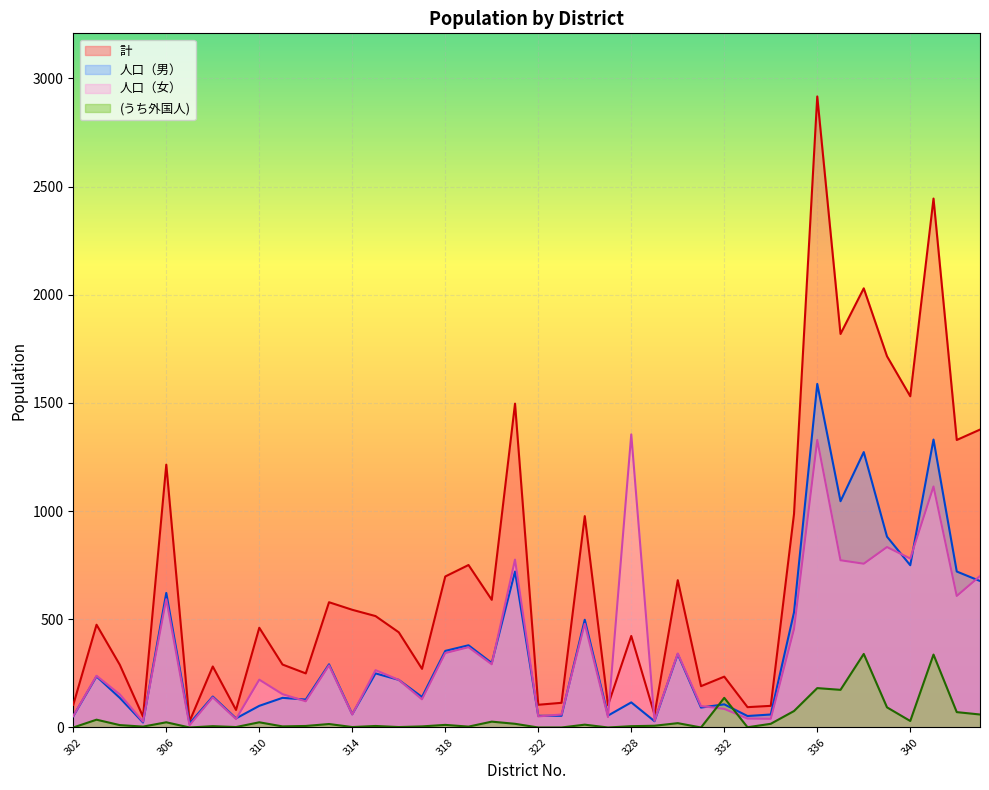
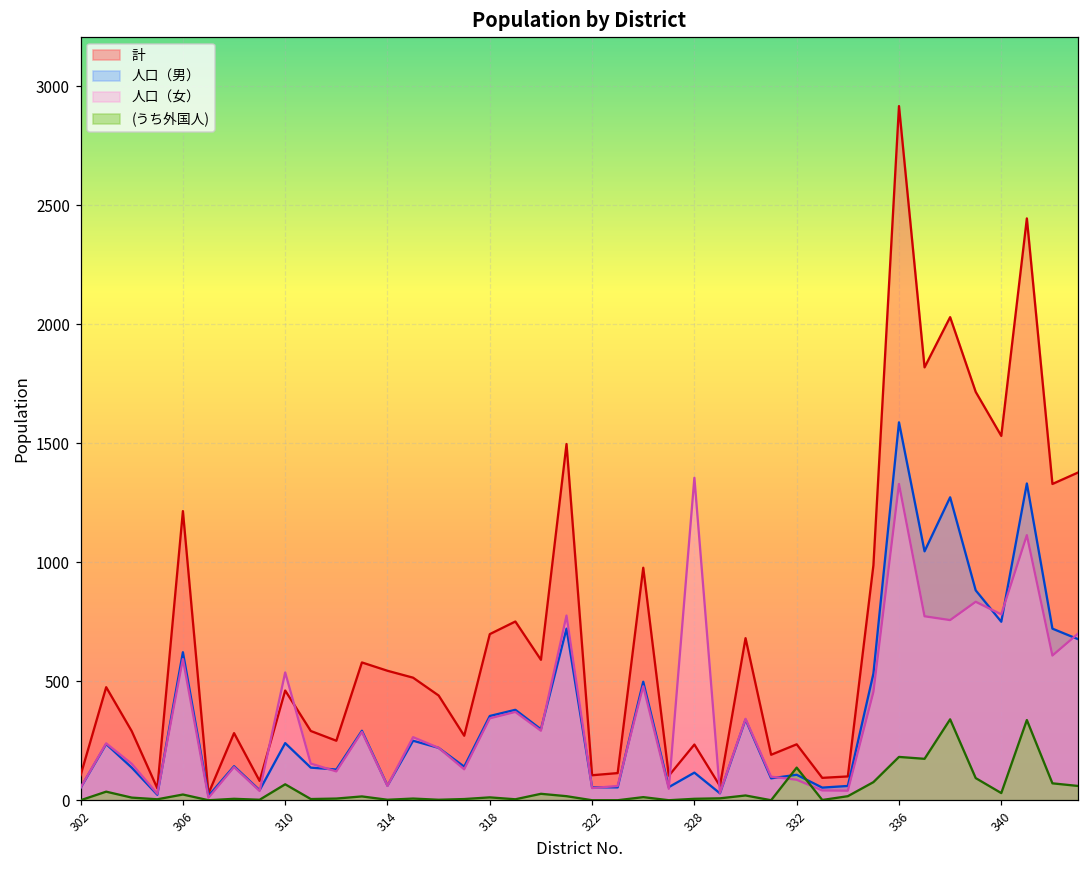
  {
    "計": {
      "302": 110,
      "306": 1220,
      "310": 460,
      "314": 540,
      "318": 700,
      "322": 110,
-     "328": 420,
+     "328": 230,
      "332": 240,
      "336": 2920,
      "340": 1530
    },
    "人口（男）": {
      "306": 620,
-     "310": 100,
+     "310": 240,
      "328": 120,
      "332": 110,
      "336": 1590,
      "340": 750
    },
    "人口（女）": {
      "306": 590,
-     "310": 220,
+     "310": 540,
      "328": 1360,
      "332": 90,
      "336": 1330,
      "340": 780
    },
    "(うち外国人)": {
      "302": 0,
      "306": 20,
-     "310": 20,
+     "310": 70,
      "314": 0,
      "318": 10,
      "322": 0,
      "328": 10,
      "332": 140,
      "336": 180,
      "340": 30
    }
  }
